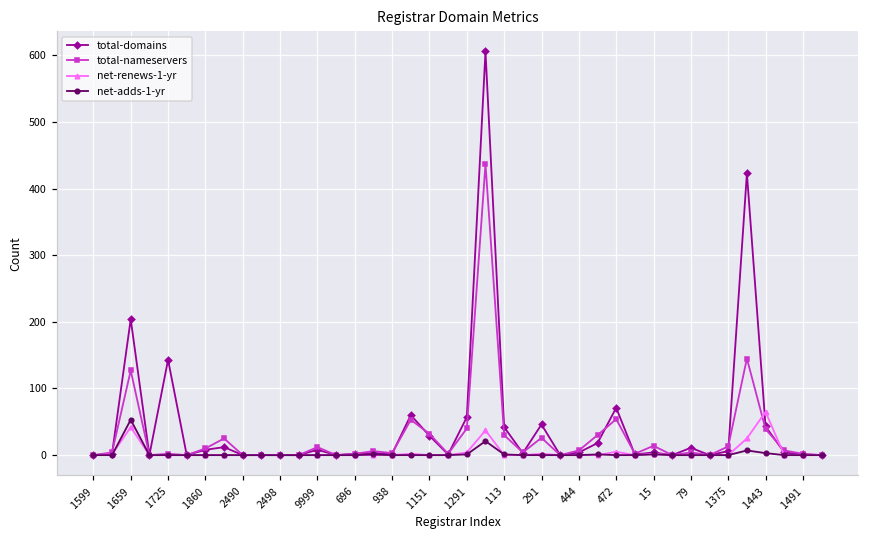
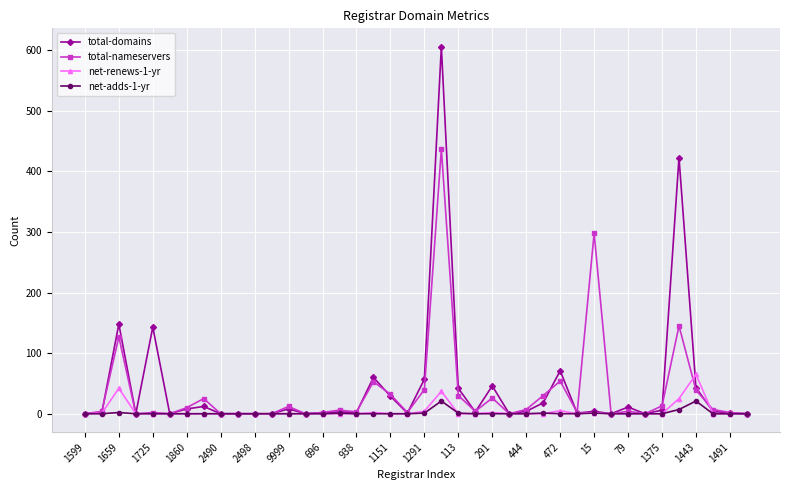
  {
    "total-domains": {
-     "1659": 200,
+     "1659": 150,
      "1725": 140,
      "1291": 60,
      "113": 40,
      "291": 50,
      "472": 70,
      "79": 10,
      "1375": 10
    },
    "total-nameservers": {
      "1659": 130,
      "1291": 40,
      "113": 30,
      "291": 30,
      "472": 50,
-     "15": 10,
+     "15": 300,
      "1375": 10
    },
    "net-renews-1-yr": {
      "1659": 40,
      "472": 10,
      "1443": 70
    },
    "net-adds-1-yr": {
-     "1659": 50,
+     "1659": 0,
      "472": 0,
-     "1443": 0
+     "1443": 20
    }
  }
